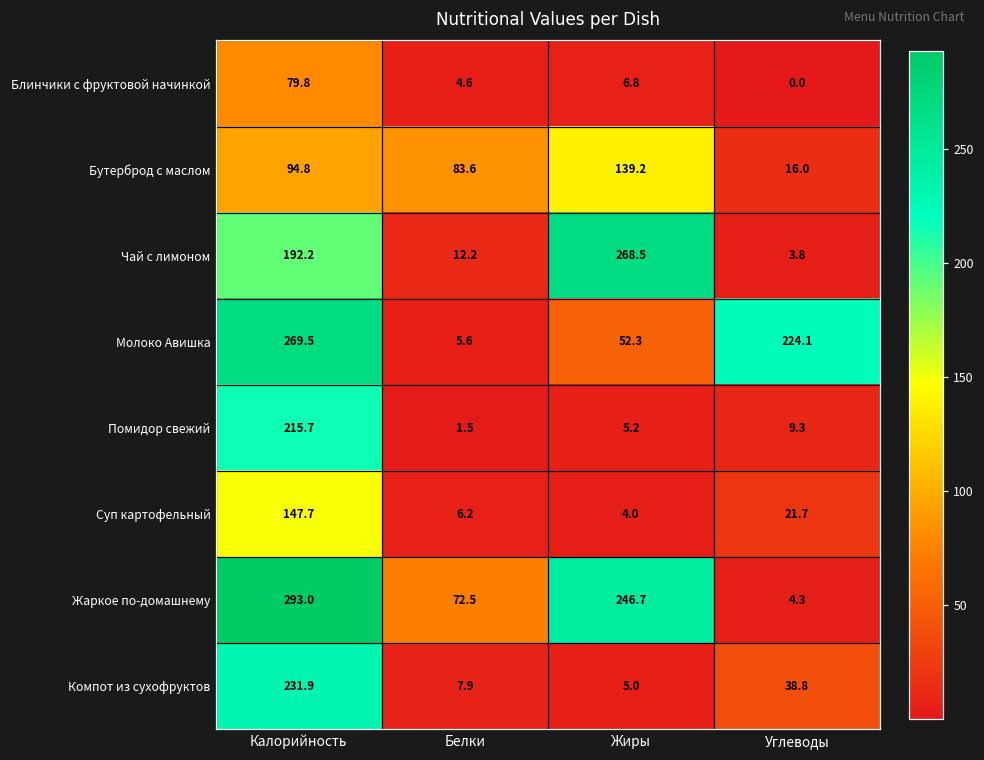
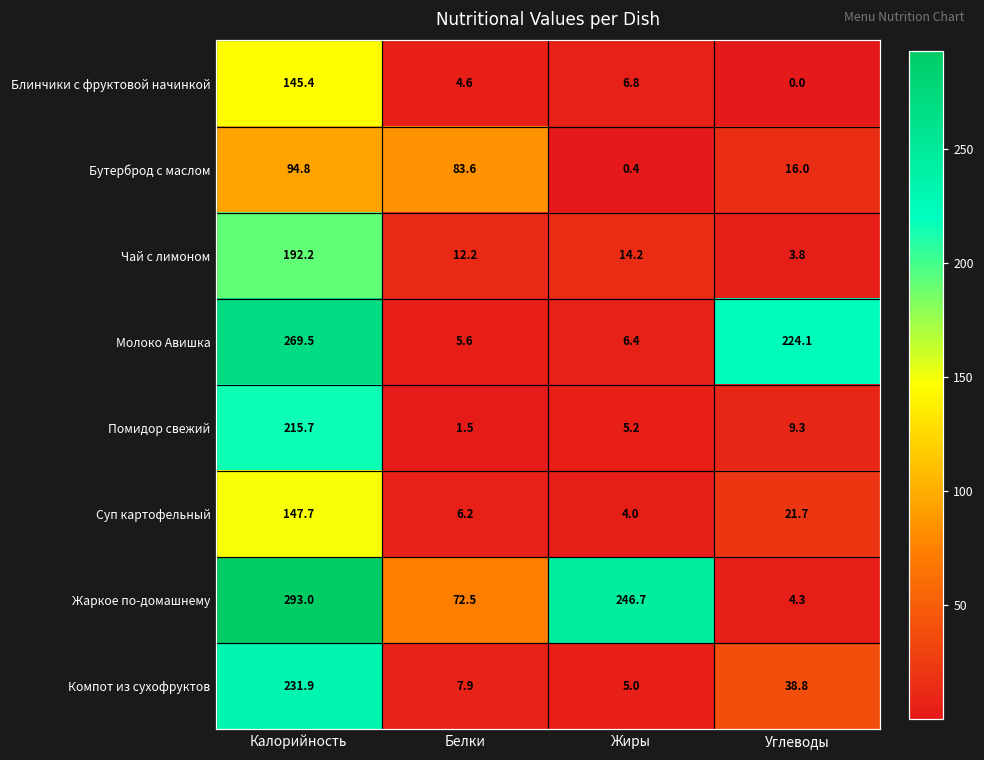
  {
    "Блинчики с фруктовой начинкой": {
-     "Калорийность": 79.8,
+     "Калорийность": 145.4,
      "Белки": 4.6,
      "Жиры": 6.8,
      "Углеводы": 0.0
    },
    "Бутерброд с маслом": {
      "Калорийность": 94.8,
      "Белки": 83.6,
-     "Жиры": 139.2,
+     "Жиры": 0.4,
      "Углеводы": 16.0
    },
    "Чай с лимоном": {
      "Калорийность": 192.2,
      "Белки": 12.2,
-     "Жиры": 268.5,
+     "Жиры": 14.2,
      "Углеводы": 3.8
    },
    "Молоко Авишка": {
      "Калорийность": 269.5,
      "Белки": 5.6,
-     "Жиры": 52.3,
+     "Жиры": 6.4,
      "Углеводы": 224.1
    },
    "Помидор свежий": {
      "Калорийность": 215.7,
      "Белки": 1.5,
      "Жиры": 5.2,
      "Углеводы": 9.3
    },
    "Суп картофельный": {
      "Калорийность": 147.7,
      "Белки": 6.2,
      "Жиры": 4.0,
      "Углеводы": 21.7
    },
    "Жаркое по-домашнему": {
      "Калорийность": 293.0,
      "Белки": 72.5,
      "Жиры": 246.7,
      "Углеводы": 4.3
    },
    "Компот из сухофруктов": {
      "Калорийность": 231.9,
      "Белки": 7.9,
      "Жиры": 5.0,
      "Углеводы": 38.8
    }
  }
